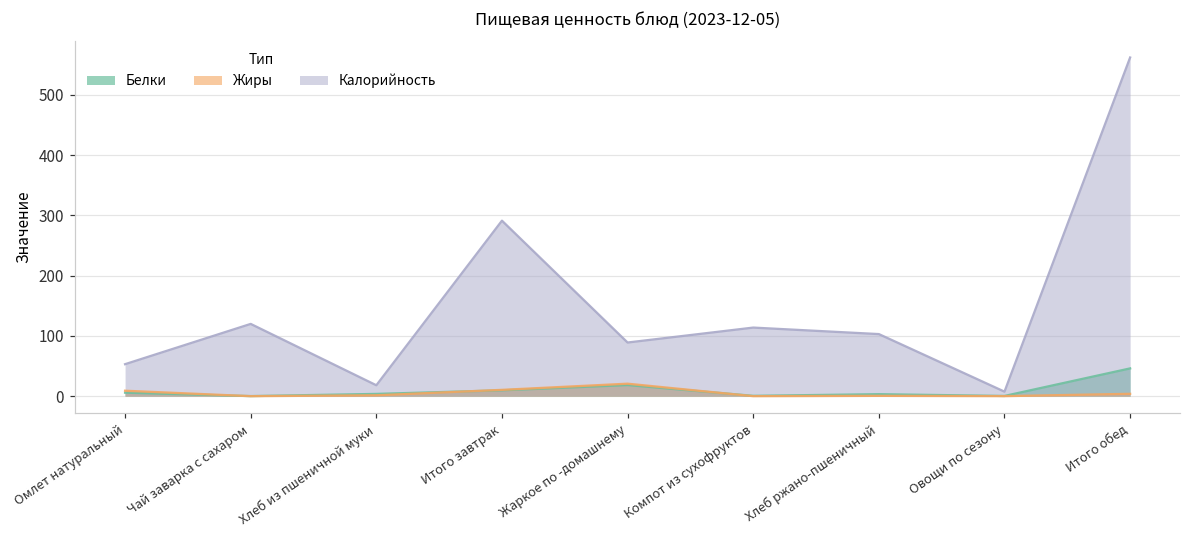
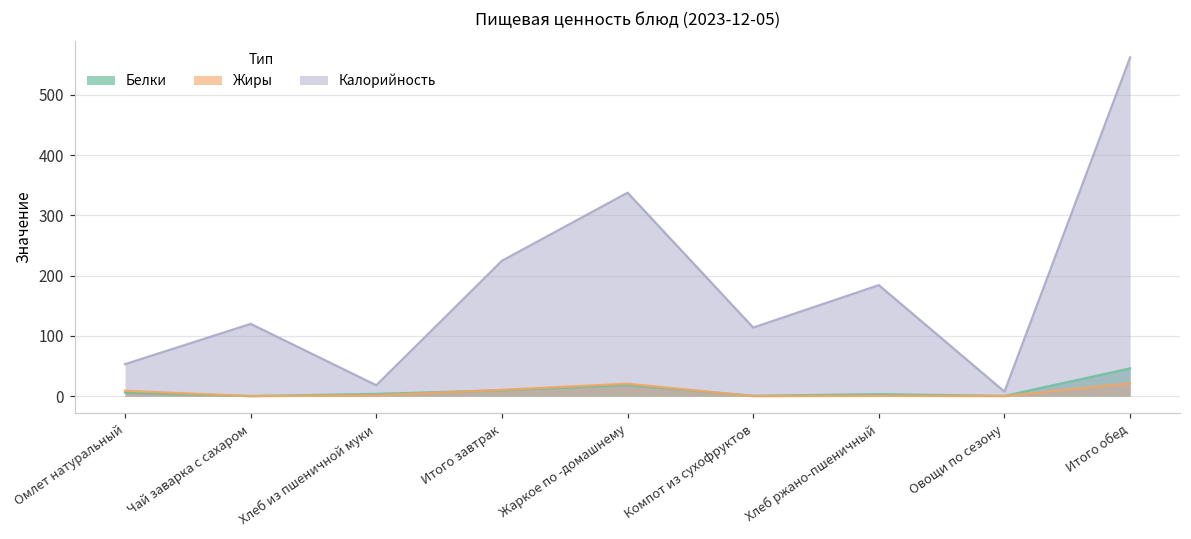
  {
    "Белки": {
      "Итого обед": 50
    },
    "Жиры": {
-     "Итого обед": 0
+     "Итого обед": 20
    },
    "Калорийность": {
      "Омлет натуральный": 50,
      "Чай заварка с сахаром": 120,
      "Хлеб из пшеничной муки": 20,
-     "Итого завтрак": 290,
-     "Жаркое по -домашнему": 90,
+     "Итого завтрак": 220,
+     "Жаркое по -домашнему": 340,
      "Компот из сухофруктов": 110,
-     "Хлеб ржано-пшеничный": 100,
+     "Хлеб ржано-пшеничный": 180,
      "Овощи по сезону": 10,
      "Итого обед": 560
    }
  }
